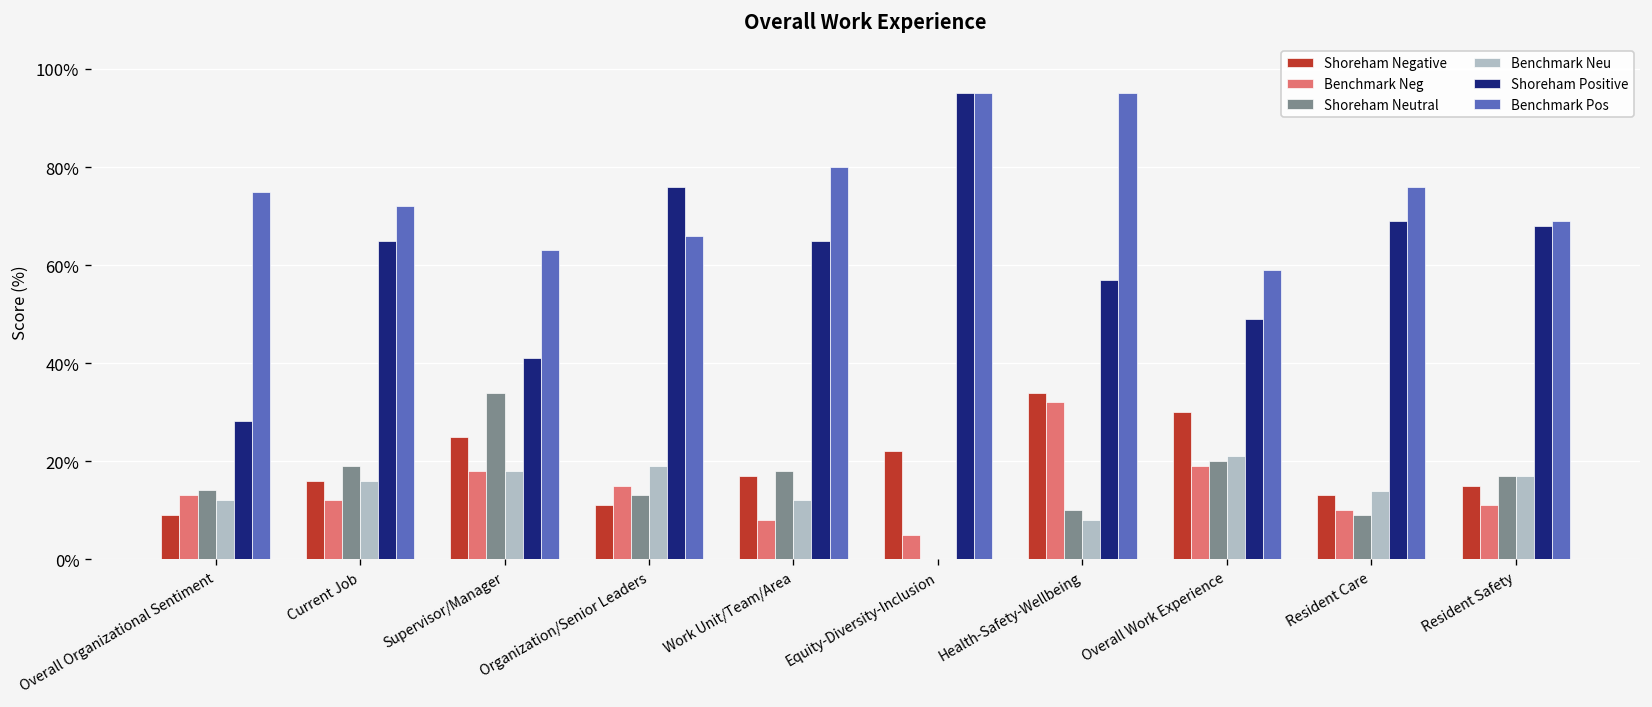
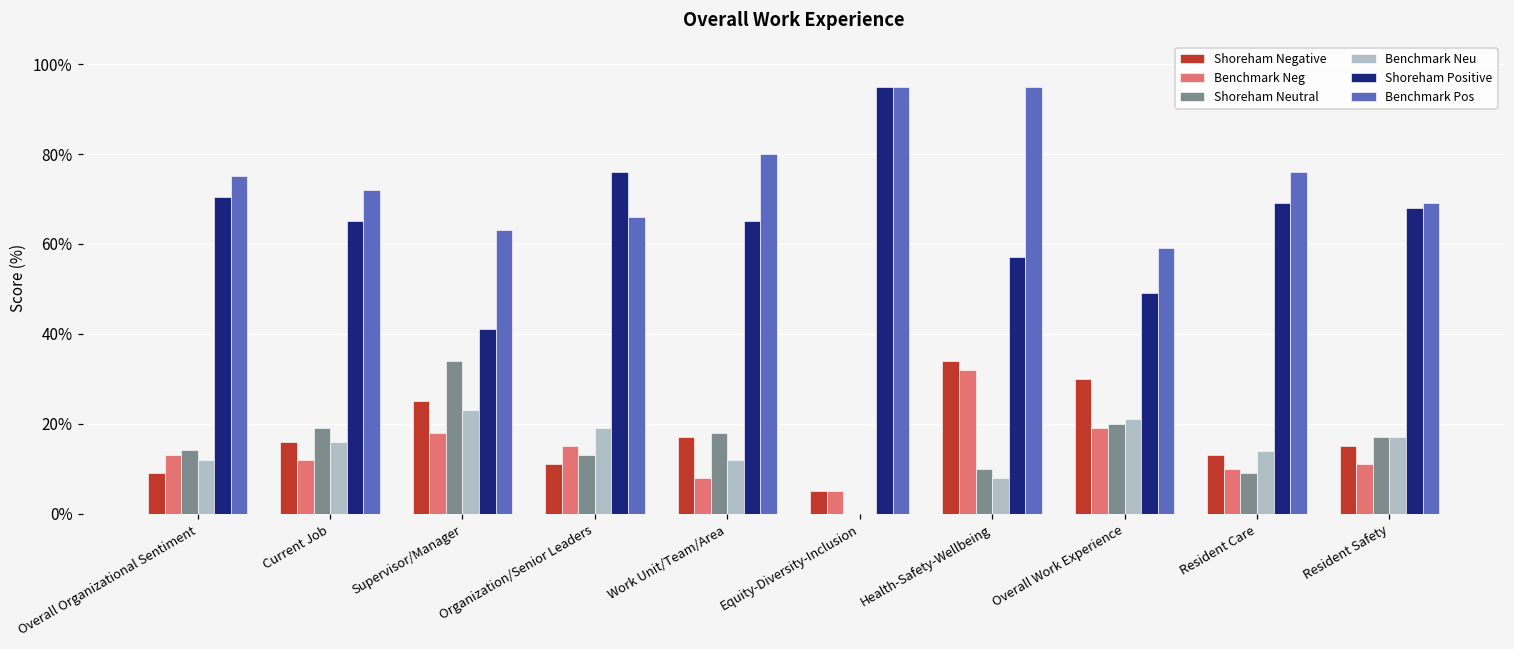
  {
    "Shoreham Negative": {
      "Overall Organizational Sentiment": "9%",
      "Current Job": "16%",
      "Supervisor/Manager": "25%",
      "Organization/Senior Leaders": "11%",
      "Work Unit/Team/Area": "17%",
-     "Equity-Diversity-Inclusion": "22%",
+     "Equity-Diversity-Inclusion": "5%",
      "Health-Safety-Wellbeing": "34%",
      "Overall Work Experience": "30%",
      "Resident Care": "13%",
      "Resident Safety": "15%"
    },
    "Benchmark Neg": {
      "Overall Organizational Sentiment": "13%",
      "Current Job": "12%",
      "Supervisor/Manager": "18%",
      "Organization/Senior Leaders": "15%",
      "Work Unit/Team/Area": "8%",
      "Equity-Diversity-Inclusion": "5%",
      "Health-Safety-Wellbeing": "32%",
      "Overall Work Experience": "19%",
      "Resident Care": "10%",
      "Resident Safety": "11%"
    },
    "Shoreham Neutral": {
      "Overall Organizational Sentiment": "14%",
      "Current Job": "19%",
      "Supervisor/Manager": "34%",
      "Organization/Senior Leaders": "13%",
      "Work Unit/Team/Area": "18%",
      "Equity-Diversity-Inclusion": "0%",
      "Health-Safety-Wellbeing": "10%",
      "Overall Work Experience": "20%",
      "Resident Care": "9%",
      "Resident Safety": "17%"
    },
    "Benchmark Neu": {
      "Overall Organizational Sentiment": "12%",
      "Current Job": "16%",
-     "Supervisor/Manager": "18%",
+     "Supervisor/Manager": "23%",
      "Organization/Senior Leaders": "19%",
      "Work Unit/Team/Area": "12%",
      "Equity-Diversity-Inclusion": "0%",
      "Health-Safety-Wellbeing": "8%",
      "Overall Work Experience": "21%",
      "Resident Care": "14%",
      "Resident Safety": "17%"
    },
    "Shoreham Positive": {
-     "Overall Organizational Sentiment": "28%",
+     "Overall Organizational Sentiment": "70%",
      "Current Job": "65%",
      "Supervisor/Manager": "41%",
      "Organization/Senior Leaders": "76%",
      "Work Unit/Team/Area": "65%",
      "Equity-Diversity-Inclusion": "95%",
      "Health-Safety-Wellbeing": "57%",
      "Overall Work Experience": "49%",
      "Resident Care": "69%",
      "Resident Safety": "68%"
    },
    "Benchmark Pos": {
      "Overall Organizational Sentiment": "75%",
      "Current Job": "72%",
      "Supervisor/Manager": "63%",
      "Organization/Senior Leaders": "66%",
      "Work Unit/Team/Area": "80%",
      "Equity-Diversity-Inclusion": "95%",
      "Health-Safety-Wellbeing": "95%",
      "Overall Work Experience": "59%",
      "Resident Care": "76%",
      "Resident Safety": "69%"
    }
  }
